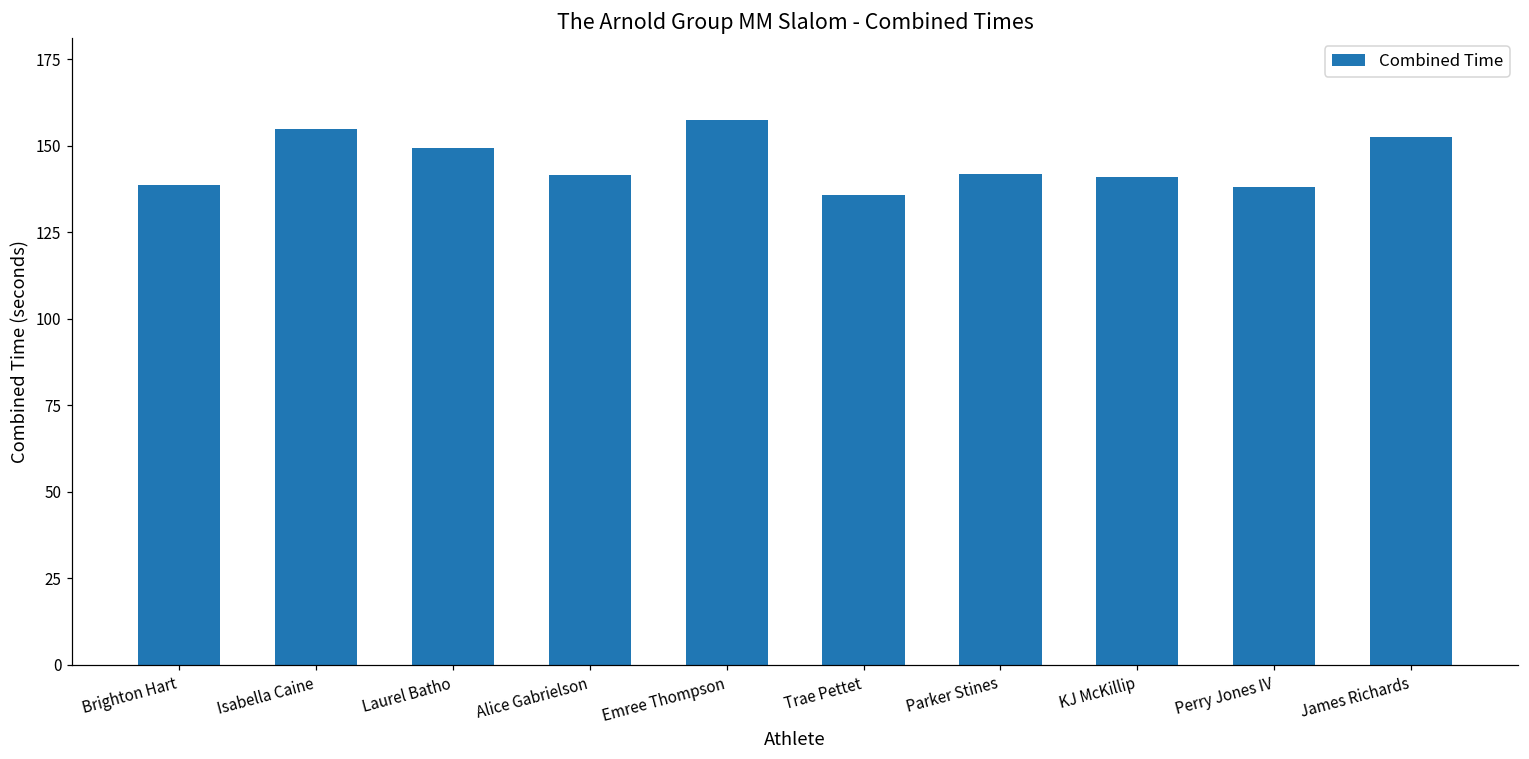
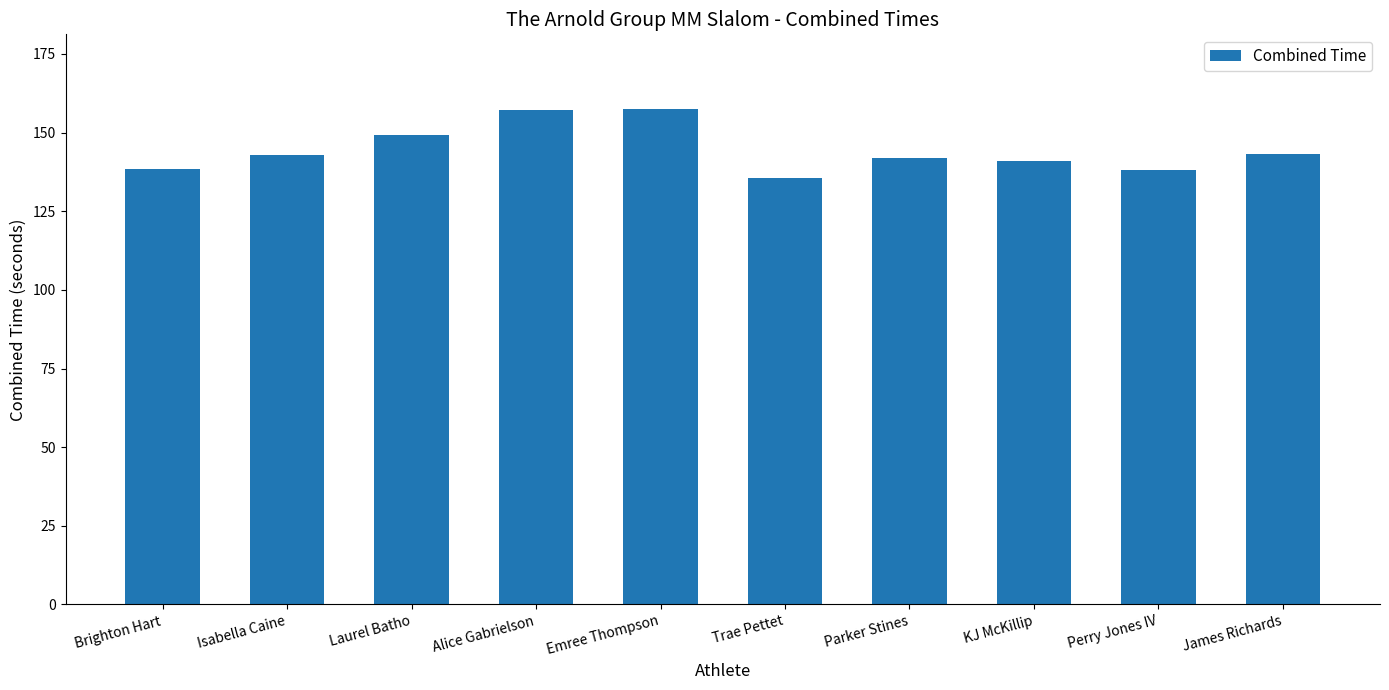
  {
    "Brighton Hart": 139,
-   "Isabella Caine": 155,
+   "Isabella Caine": 143,
    "Laurel Batho": 149,
-   "Alice Gabrielson": 142,
+   "Alice Gabrielson": 157,
    "Emree Thompson": 158,
    "Trae Pettet": 136,
    "Parker Stines": 142,
    "KJ McKillip": 141,
    "Perry Jones IV": 138,
-   "James Richards": 152
+   "James Richards": 143
  }
